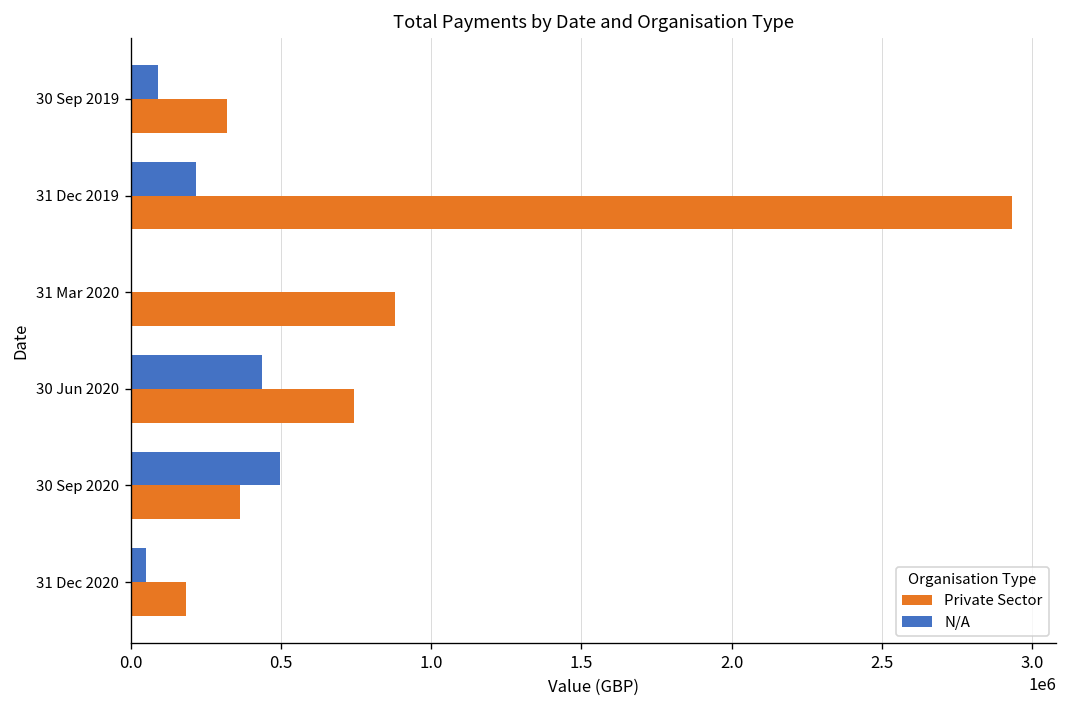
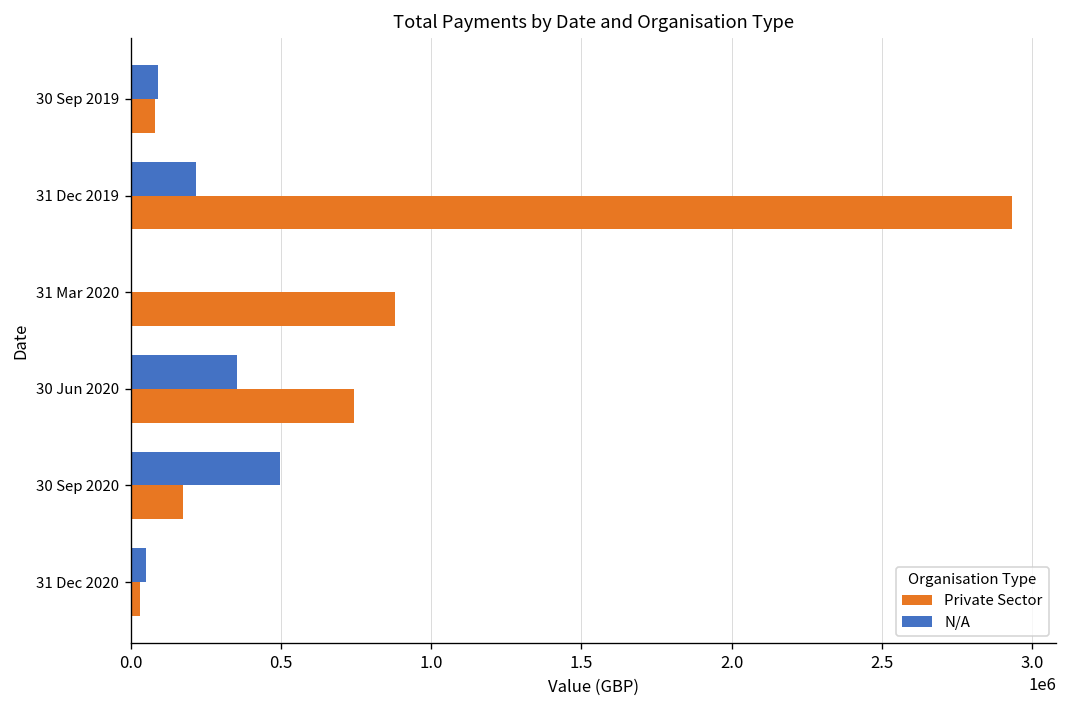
  {
    "Private Sector": {
-     "30 Sep 2019": 320000,
+     "30 Sep 2019": 80000,
      "31 Dec 2019": 2930000,
      "31 Mar 2020": 880000,
      "30 Jun 2020": 750000,
-     "30 Sep 2020": 360000,
-     "31 Dec 2020": 180000
+     "30 Sep 2020": 170000,
+     "31 Dec 2020": 30000
    },
    "N/A": {
      "30 Sep 2019": 90000,
      "31 Dec 2019": 220000,
      "31 Mar 2020": 0,
-     "30 Jun 2020": 440000,
+     "30 Jun 2020": 360000,
      "30 Sep 2020": 500000,
      "31 Dec 2020": 50000
    }
  }
